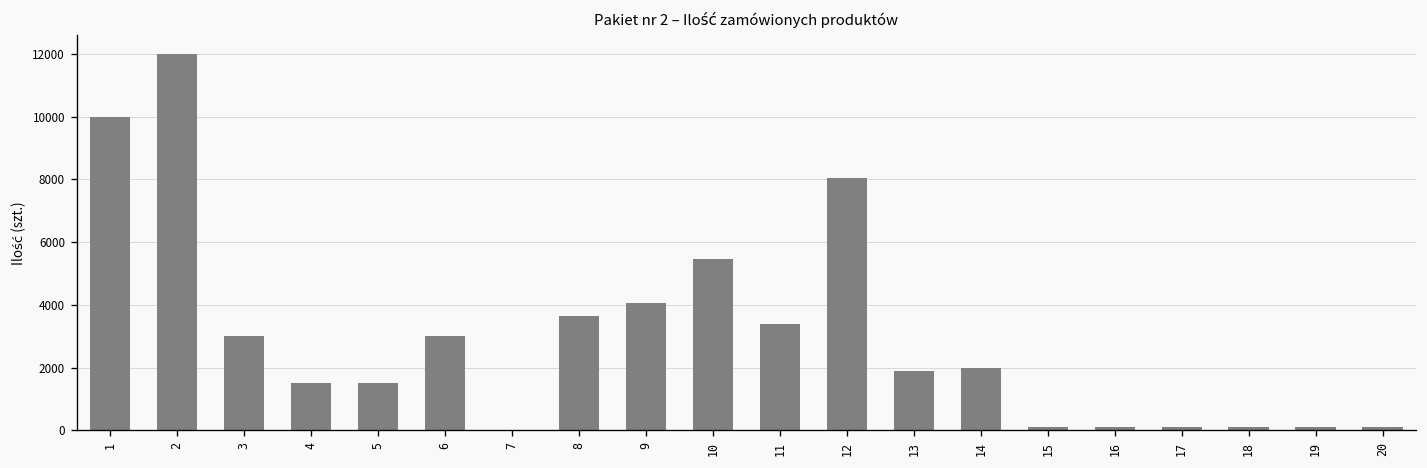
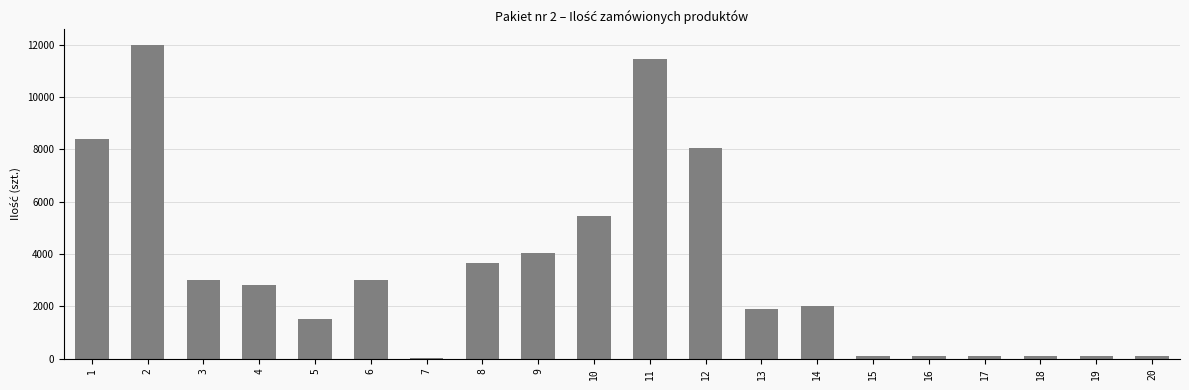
  {
-   "1": 10000,
+   "1": 8400,
    "2": 12000,
    "3": 3000,
-   "4": 1500,
+   "4": 2800,
    "5": 1500,
    "6": 3000,
    "8": 3700,
    "9": 4000,
    "10": 5500,
-   "11": 3400,
+   "11": 11500,
    "12": 8000,
    "13": 1900,
    "14": 2000,
    "15": 100,
    "16": 100,
    "17": 100,
    "18": 100,
    "19": 100,
    "20": 100
  }
